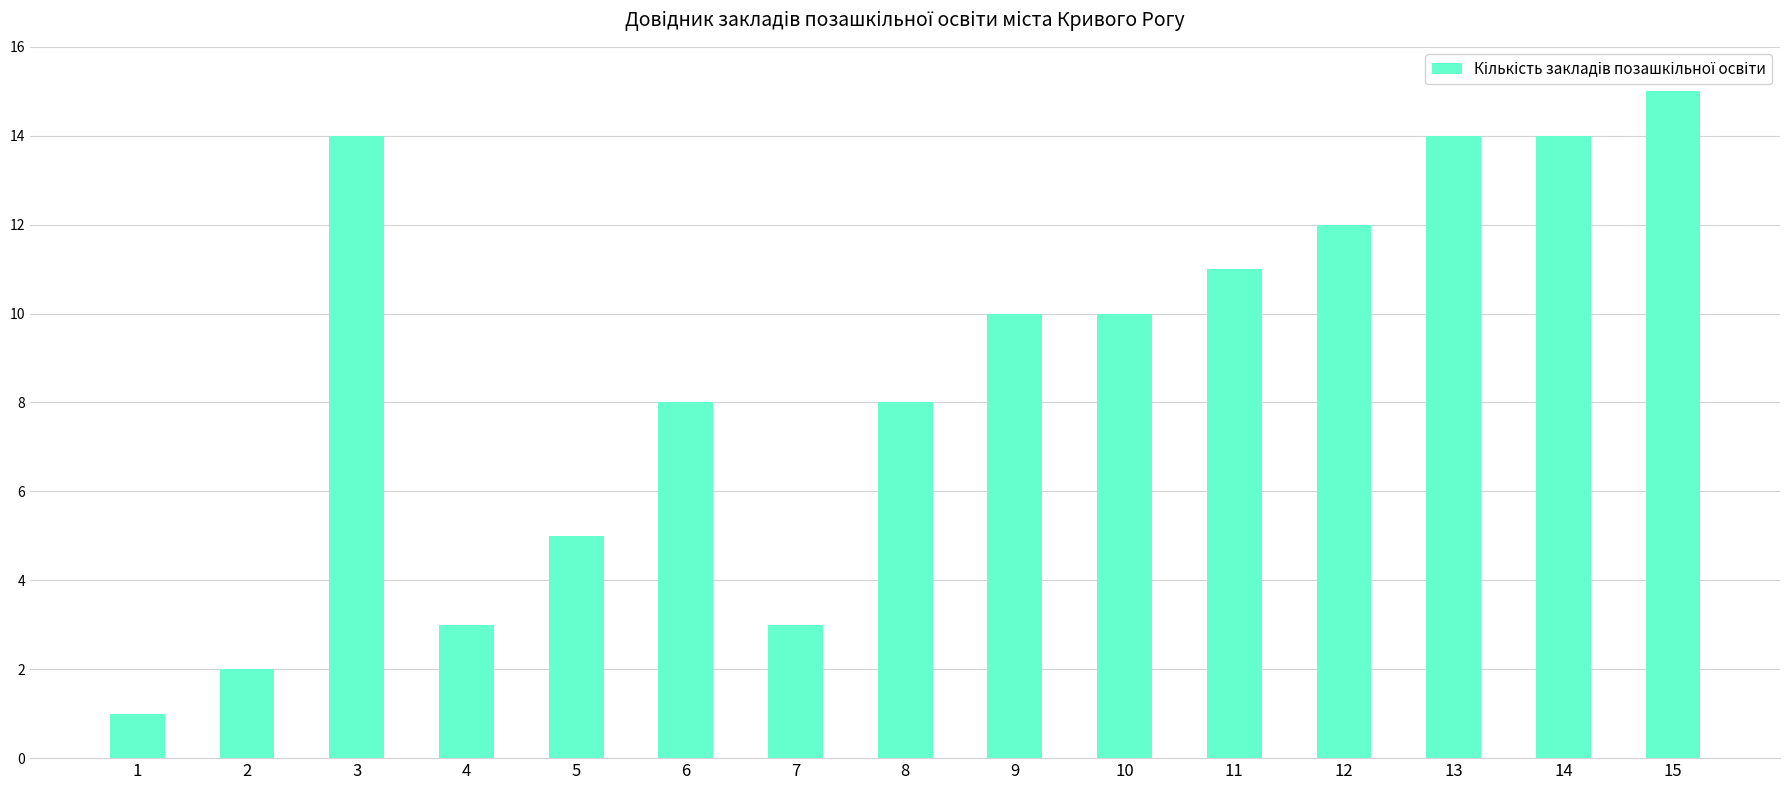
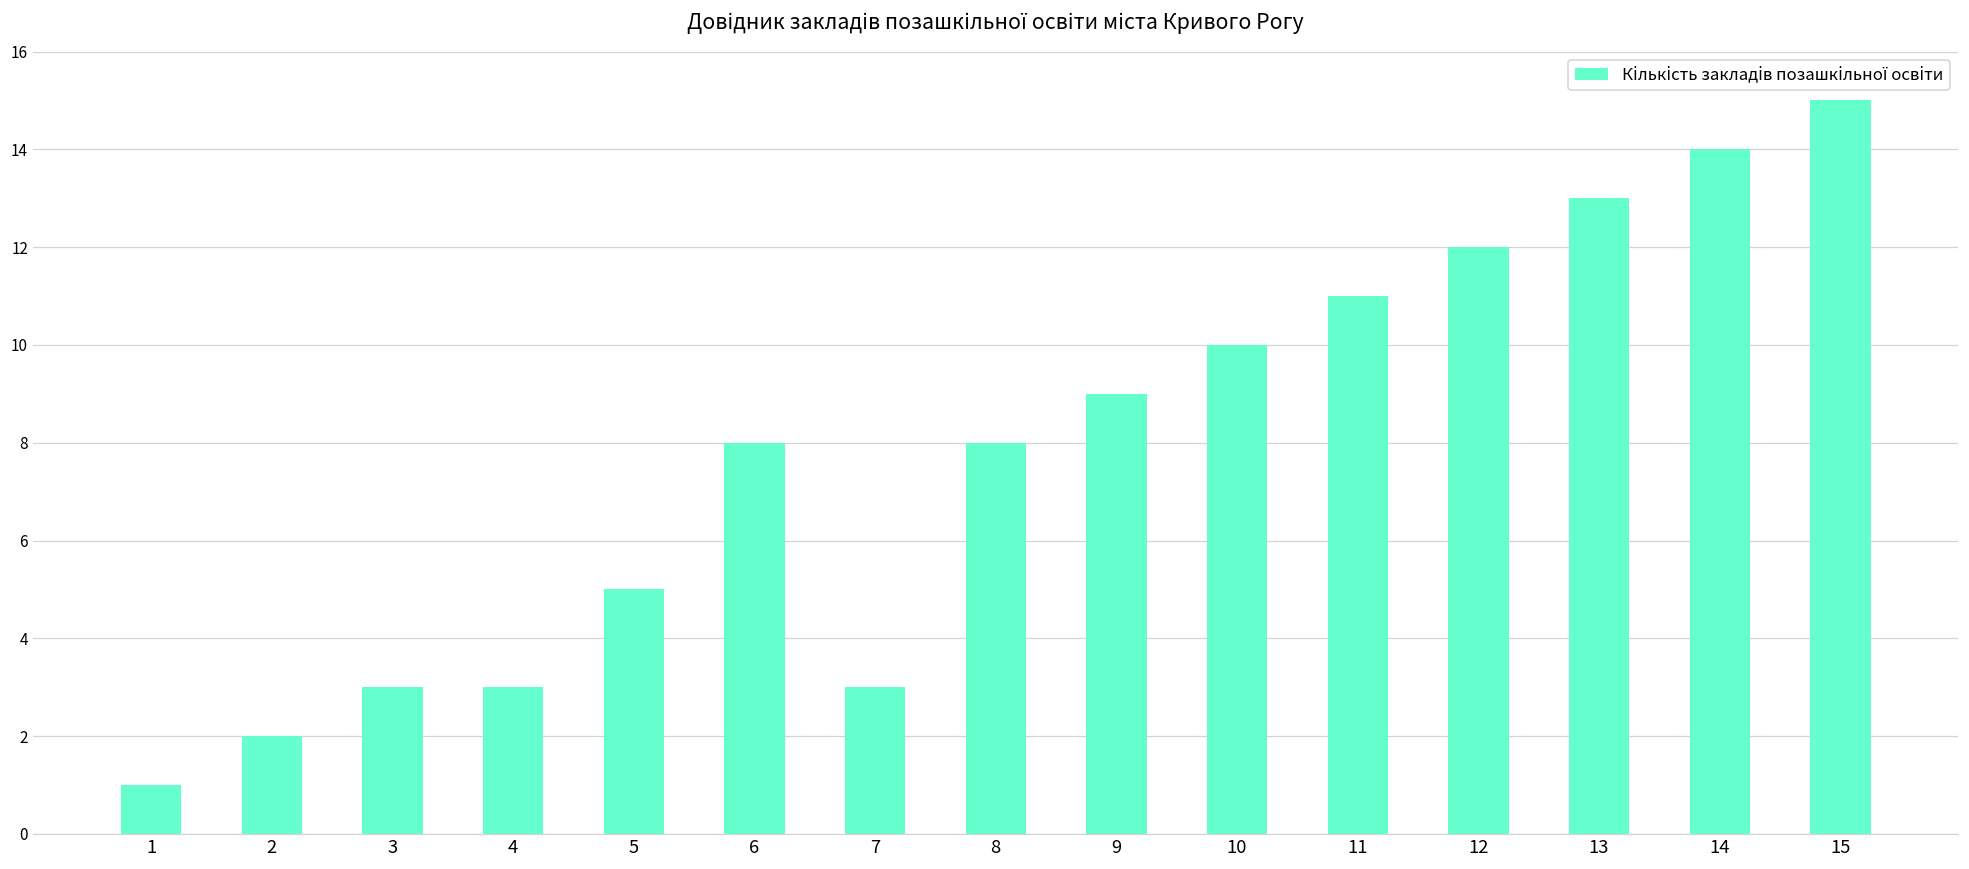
  {
    "1": 1,
    "2": 2,
-   "3": 14,
+   "3": 3,
    "4": 3,
    "5": 5,
    "6": 8,
    "7": 3,
    "8": 8,
-   "9": 10,
+   "9": 9,
    "10": 10,
    "11": 11,
    "12": 12,
-   "13": 14,
+   "13": 13,
    "14": 14,
    "15": 15
  }
